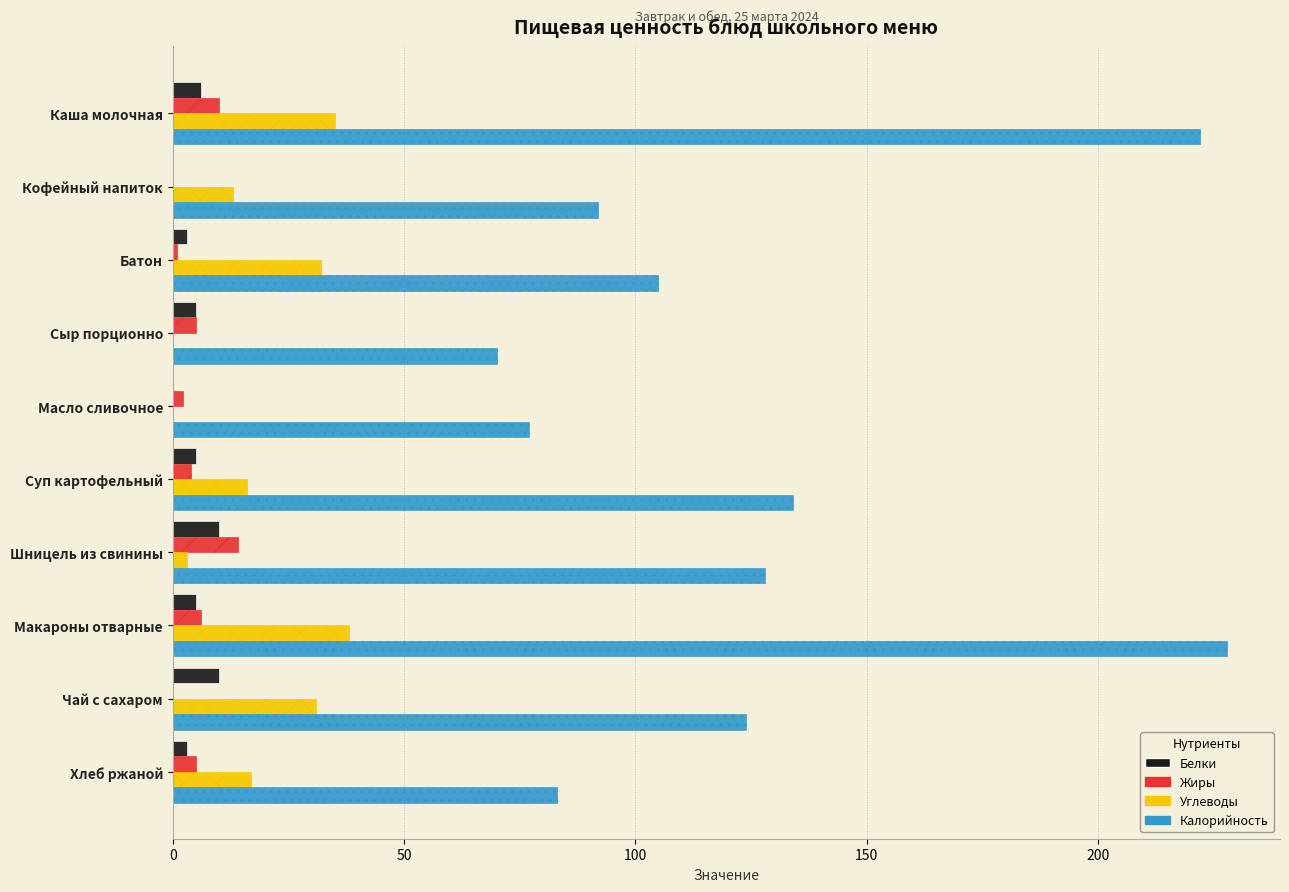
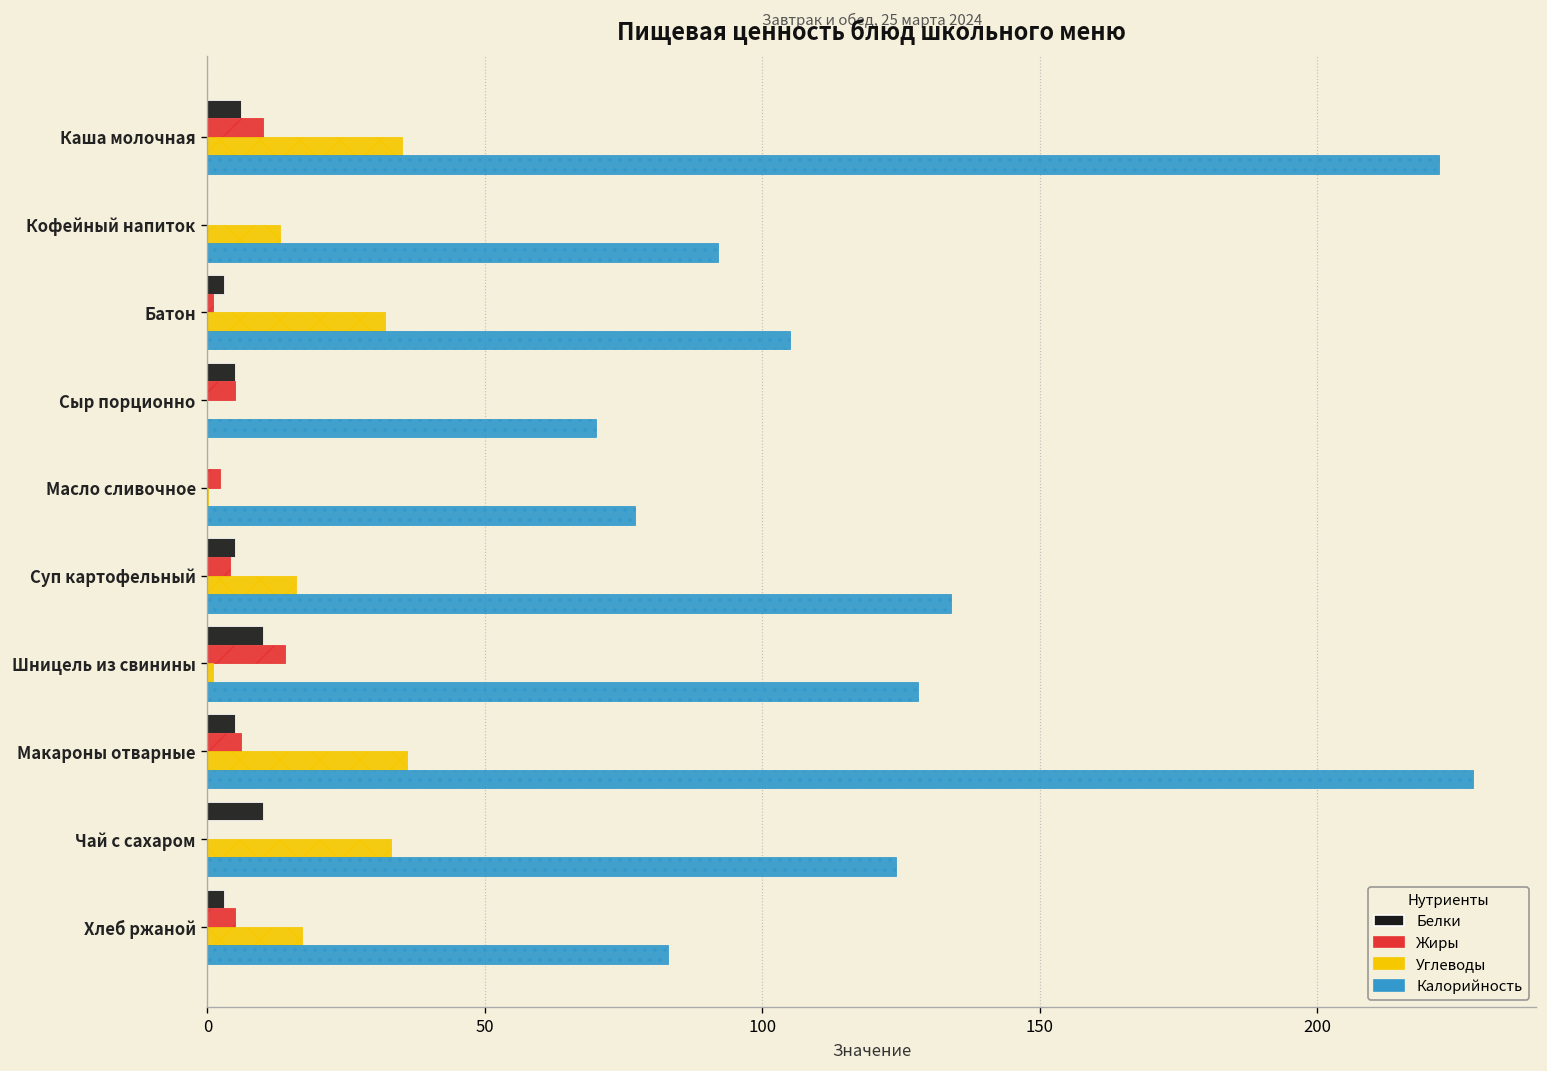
  {
    "Белки": {
      "Каша молочная": 6,
      "Кофейный напиток": 0,
      "Батон": 3,
      "Сыр порционно": 5,
      "Суп картофельный": 5,
      "Шницель из свинины": 10,
      "Макароны отварные": 5,
      "Чай с сахаром": 10,
      "Хлеб ржаной": 3
    },
    "Жиры": {
      "Каша молочная": 10,
      "Кофейный напиток": 0,
      "Батон": 1,
      "Сыр порционно": 5,
      "Масло сливочное": 2,
      "Суп картофельный": 4,
      "Шницель из свинины": 14,
      "Макароны отварные": 6,
      "Чай с сахаром": 0,
      "Хлеб ржаной": 5
    },
    "Углеводы": {
      "Каша молочная": 35,
      "Кофейный напиток": 13,
      "Батон": 32,
      "Сыр порционно": 0,
      "Суп картофельный": 16,
-     "Шницель из свинины": 3,
-     "Макароны отварные": 38,
-     "Чай с сахаром": 31,
+     "Шницель из свинины": 1,
+     "Макароны отварные": 36,
+     "Чай с сахаром": 33,
      "Хлеб ржаной": 17
    },
    "Калорийность": {
      "Каша молочная": 222,
      "Кофейный напиток": 92,
      "Батон": 105,
      "Сыр порционно": 70,
      "Масло сливочное": 77,
      "Суп картофельный": 134,
      "Шницель из свинины": 128,
      "Макароны отварные": 228,
      "Чай с сахаром": 124,
      "Хлеб ржаной": 83
    }
  }
